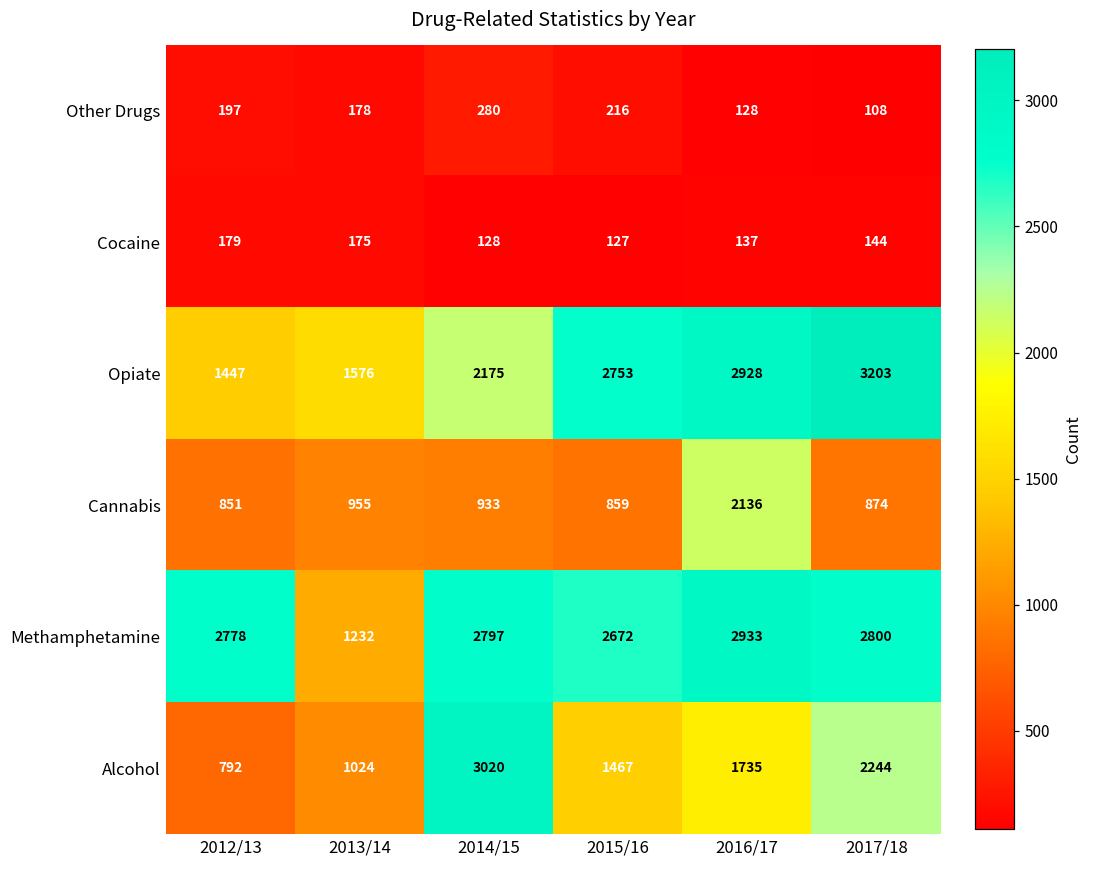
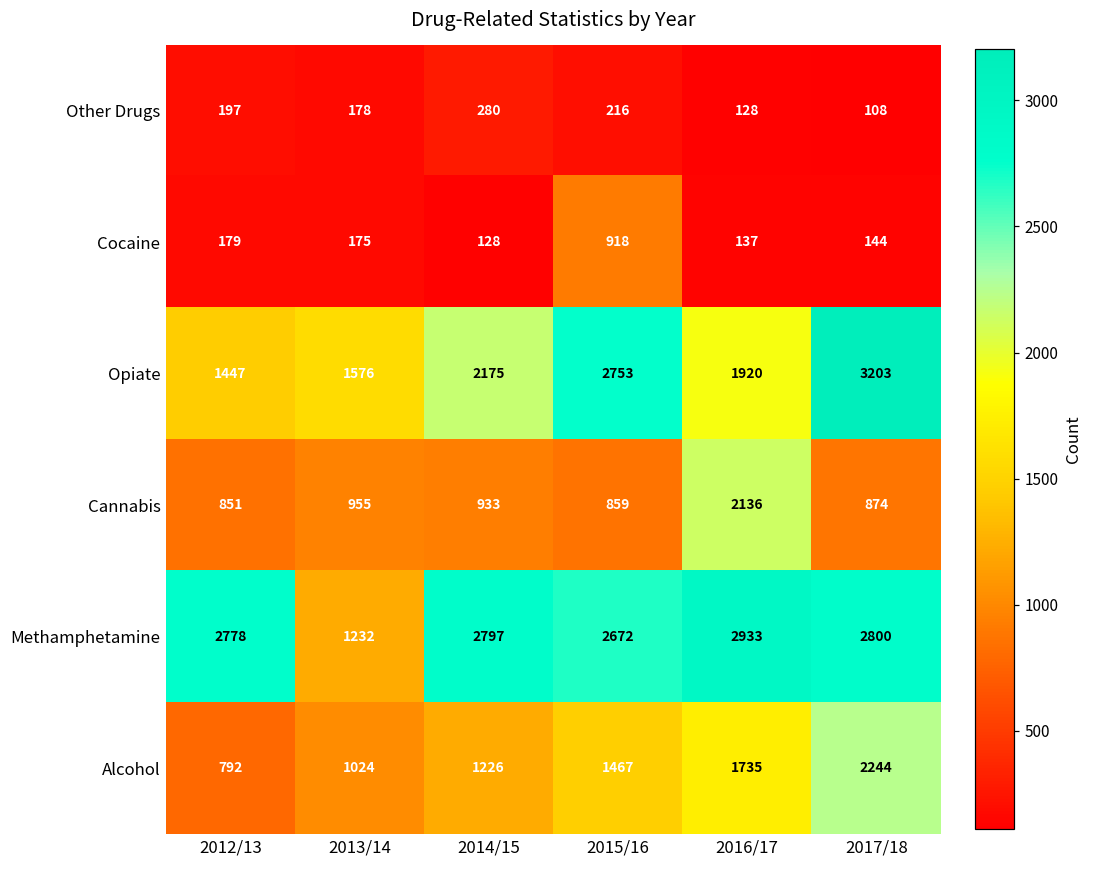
  {
    "Other Drugs": {
      "2012/13": 197,
      "2013/14": 178,
      "2014/15": 280,
      "2015/16": 216,
      "2016/17": 128,
      "2017/18": 108
    },
    "Cocaine": {
      "2012/13": 179,
      "2013/14": 175,
      "2014/15": 128,
-     "2015/16": 127,
+     "2015/16": 918,
      "2016/17": 137,
      "2017/18": 144
    },
    "Opiate": {
      "2012/13": 1447,
      "2013/14": 1576,
      "2014/15": 2175,
      "2015/16": 2753,
-     "2016/17": 2928,
+     "2016/17": 1920,
      "2017/18": 3203
    },
    "Cannabis": {
      "2012/13": 851,
      "2013/14": 955,
      "2014/15": 933,
      "2015/16": 859,
      "2016/17": 2136,
      "2017/18": 874
    },
    "Methamphetamine": {
      "2012/13": 2778,
      "2013/14": 1232,
      "2014/15": 2797,
      "2015/16": 2672,
      "2016/17": 2933,
      "2017/18": 2800
    },
    "Alcohol": {
      "2012/13": 792,
      "2013/14": 1024,
-     "2014/15": 3020,
+     "2014/15": 1226,
      "2015/16": 1467,
      "2016/17": 1735,
      "2017/18": 2244
    }
  }
